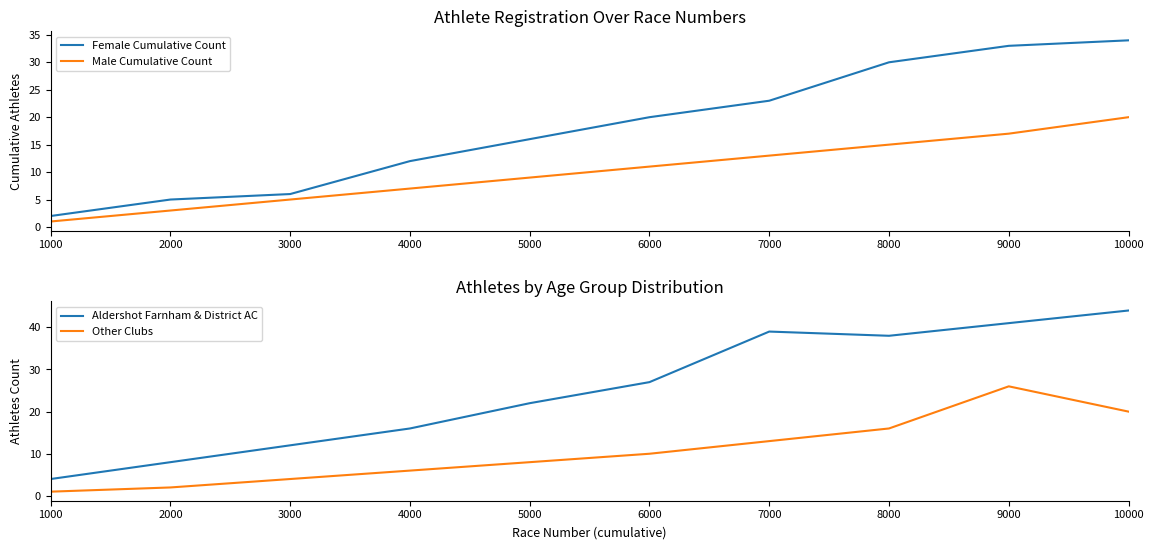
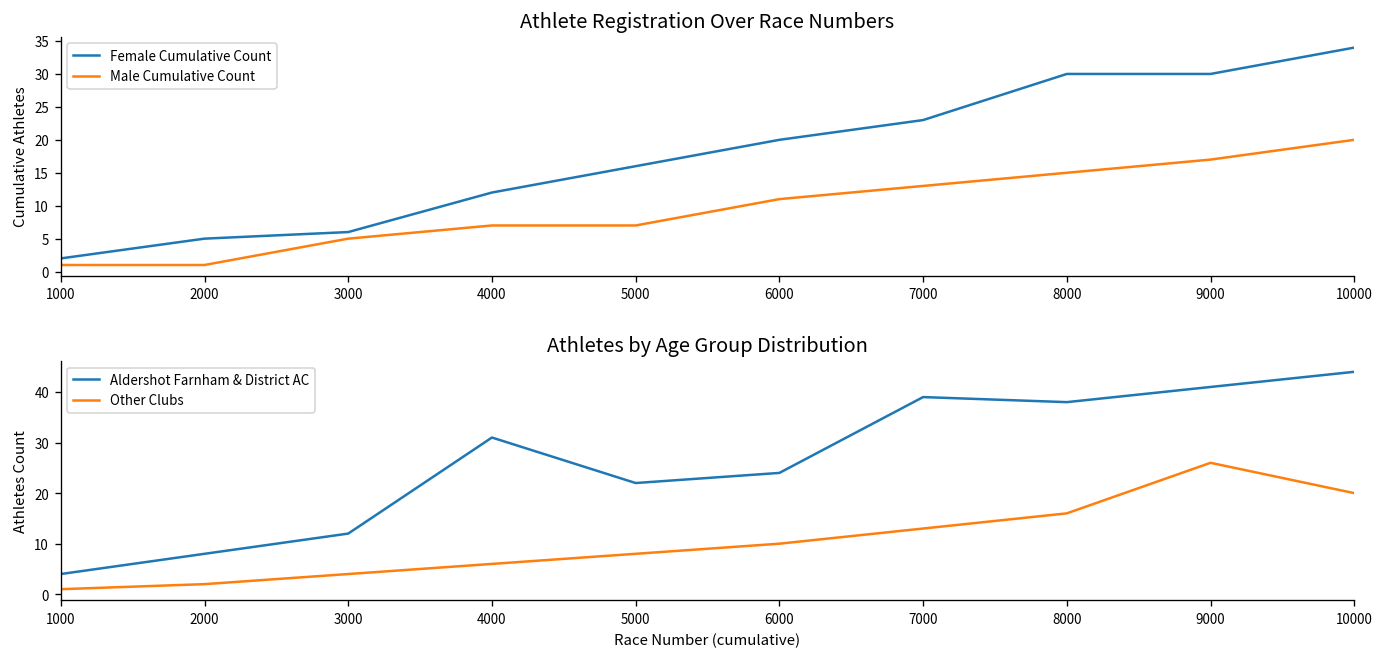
  {
    "Athlete Registration Over Race Numbers": {
      "Female Cumulative Count": {
        "1000": 2,
        "2000": 5,
        "3000": 6,
        "4000": 12,
        "5000": 16,
        "6000": 20,
        "7000": 23,
        "8000": 30,
-       "9000": 33,
+       "9000": 30,
        "10000": 34
      },
      "Male Cumulative Count": {
        "1000": 1,
-       "2000": 3,
+       "2000": 1,
        "3000": 5,
        "4000": 7,
-       "5000": 9,
+       "5000": 7,
        "6000": 11,
        "7000": 13,
        "8000": 15,
        "9000": 17,
        "10000": 20
      }
    },
    "Athletes by Age Group Distribution": {
      "Aldershot Farnham & District AC": {
        "1000": 4,
        "2000": 8,
        "3000": 12,
-       "4000": 16,
+       "4000": 31,
        "5000": 22,
-       "6000": 27,
+       "6000": 24,
        "7000": 39,
        "8000": 38,
        "9000": 41,
        "10000": 44
      },
      "Other Clubs": {
        "1000": 1,
        "2000": 2,
        "3000": 4,
        "4000": 6,
        "5000": 8,
        "6000": 10,
        "7000": 13,
        "8000": 16,
        "9000": 26,
        "10000": 20
      }
    }
  }
